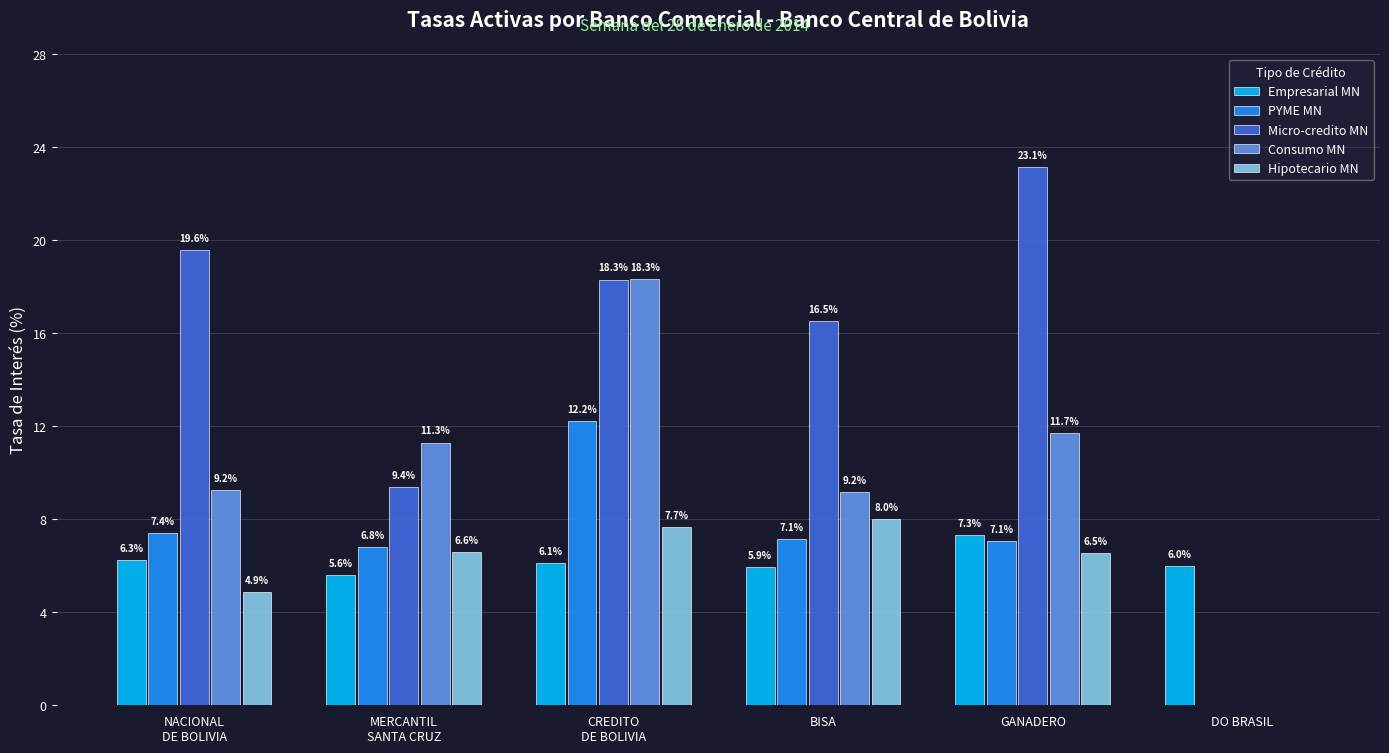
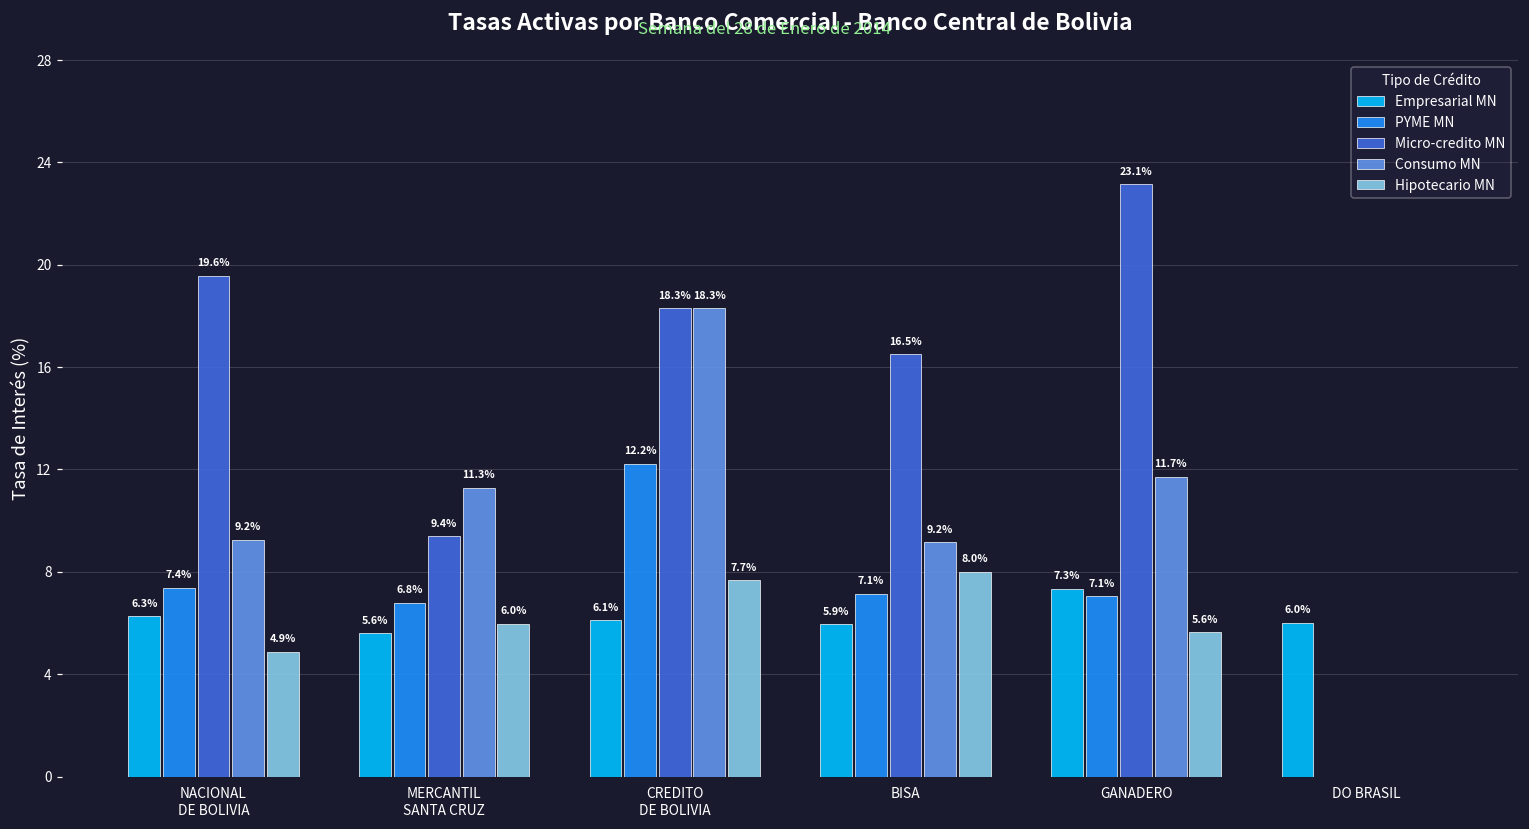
  {
    "Hipotecario MN": {
      "NACIONAL DE BOLIVIA": "4.9%",
-     "MERCANTIL SANTA CRUZ": "6.6%",
+     "MERCANTIL SANTA CRUZ": "6.0%",
      "CREDITO DE BOLIVIA": "7.7%",
      "BISA": "8.0%",
-     "GANADERO": "6.5%"
+     "GANADERO": "5.6%"
    }
  }
